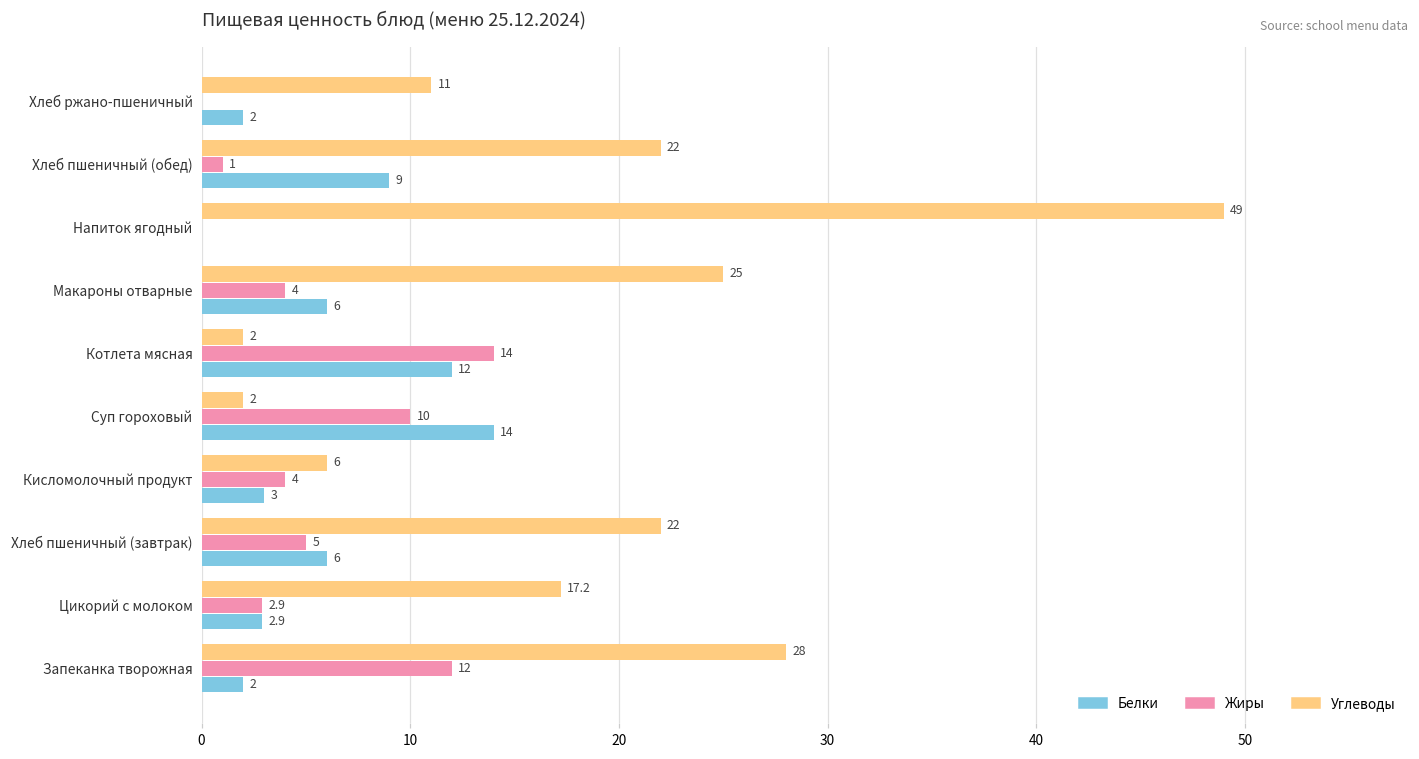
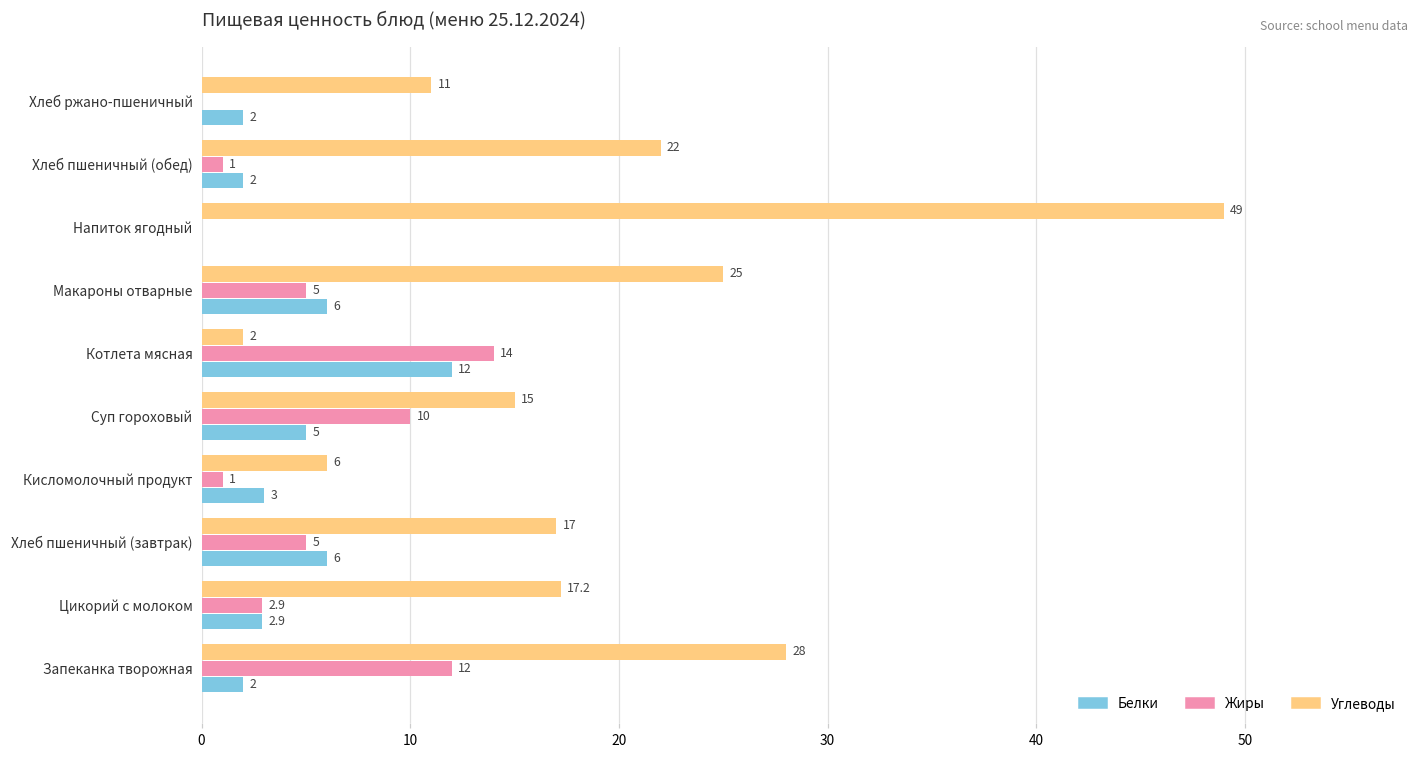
  {
    "Белки": {
      "Хлеб ржано-пшеничный": 2,
-     "Хлеб пшеничный (обед)": 9,
+     "Хлеб пшеничный (обед)": 2,
      "Макароны отварные": 6,
      "Котлета мясная": 12,
-     "Суп гороховый": 14,
+     "Суп гороховый": 5,
      "Кисломолочный продукт": 3,
      "Хлеб пшеничный (завтрак)": 6,
      "Цикорий с молоком": 2.9,
      "Запеканка творожная": 2
    },
    "Жиры": {
      "Хлеб пшеничный (обед)": 1,
-     "Макароны отварные": 4,
+     "Макароны отварные": 5,
      "Котлета мясная": 14,
      "Суп гороховый": 10,
-     "Кисломолочный продукт": 4,
+     "Кисломолочный продукт": 1,
      "Хлеб пшеничный (завтрак)": 5,
      "Цикорий с молоком": 2.9,
      "Запеканка творожная": 12
    },
    "Углеводы": {
      "Хлеб ржано-пшеничный": 11,
      "Хлеб пшеничный (обед)": 22,
      "Напиток ягодный": 49,
      "Макароны отварные": 25,
      "Котлета мясная": 2,
-     "Суп гороховый": 2,
+     "Суп гороховый": 15,
      "Кисломолочный продукт": 6,
-     "Хлеб пшеничный (завтрак)": 22,
+     "Хлеб пшеничный (завтрак)": 17,
      "Цикорий с молоком": 17.2,
      "Запеканка творожная": 28
    }
  }
